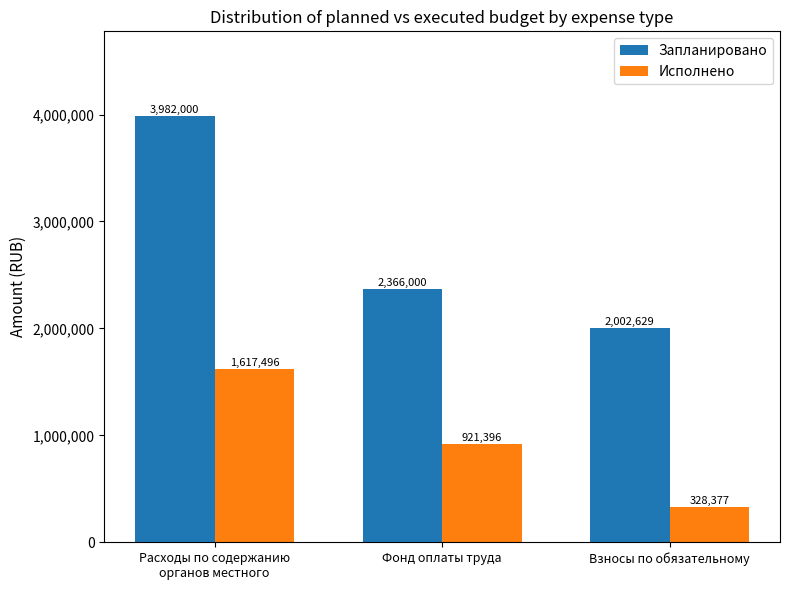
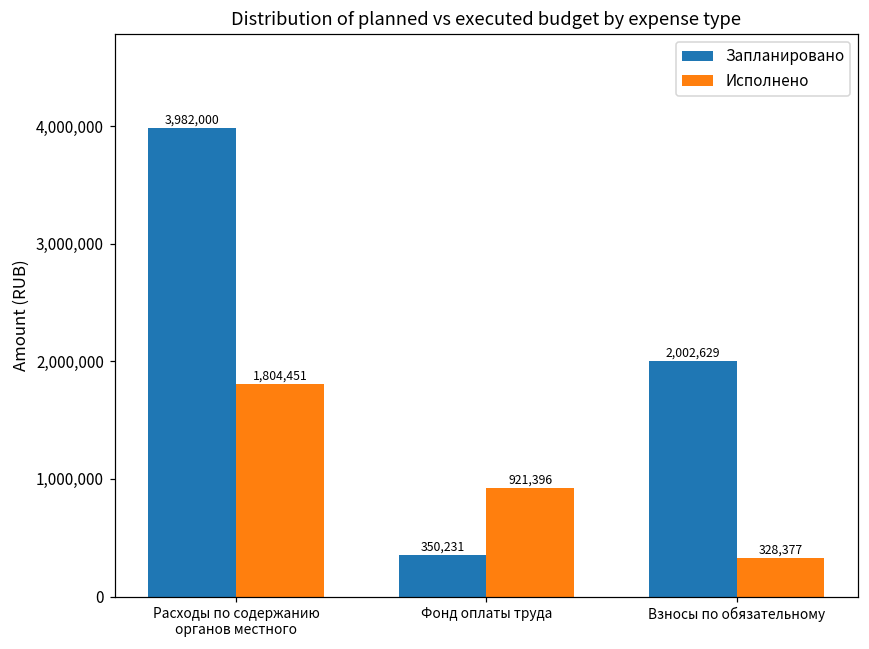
  {
    "Запланировано": {
      "Расходы по содержанию органов местного": "3,982,000",
-     "Фонд оплаты труда": "2,366,000",
+     "Фонд оплаты труда": "350,231",
      "Взносы по обязательному": "2,002,629"
    },
    "Исполнено": {
-     "Расходы по содержанию органов местного": "1,617,496",
+     "Расходы по содержанию органов местного": "1,804,451",
      "Фонд оплаты труда": "921,396"
    }
  }
